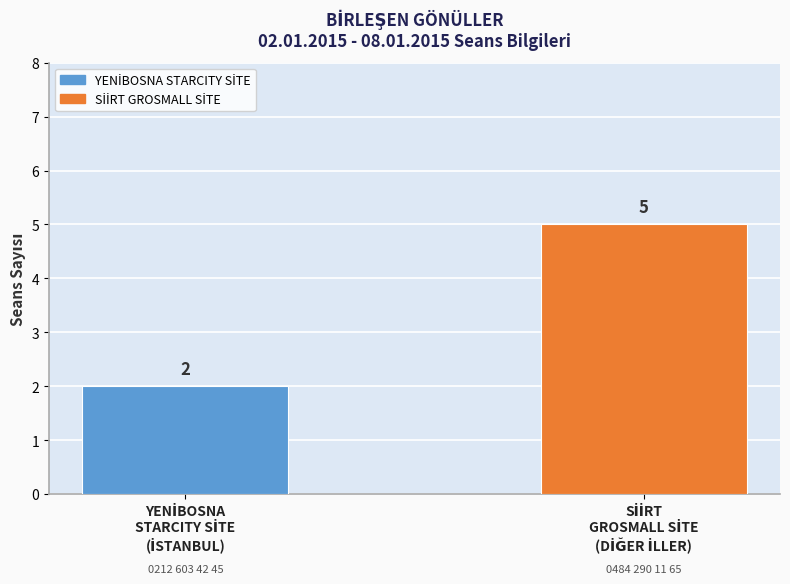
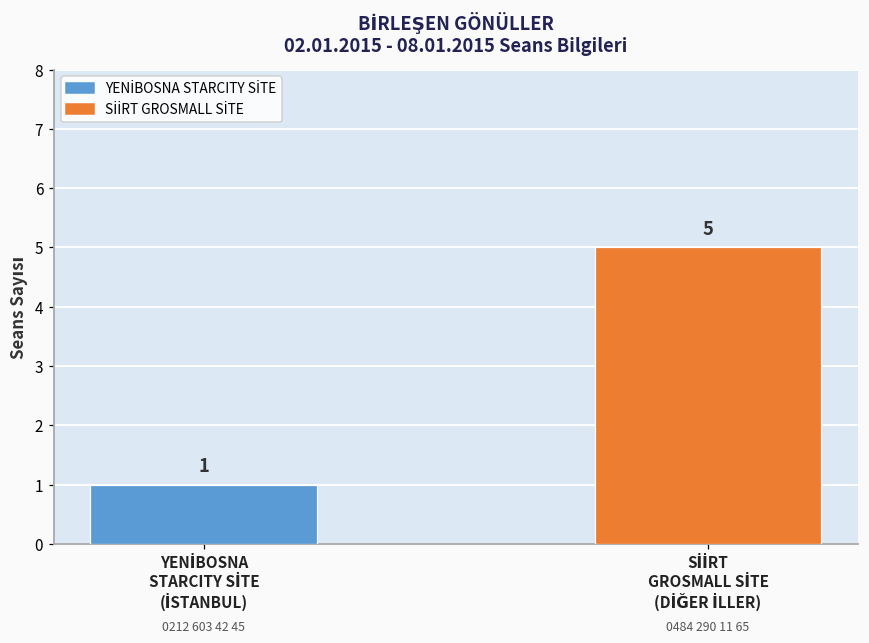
  {
-   "YENİBOSNA STARCITY SİTE (İSTANBUL)": 2,
+   "YENİBOSNA STARCITY SİTE (İSTANBUL)": 1,
    "SİİRT GROSMALL SİTE (DİĞER İLLER)": 5
  }
